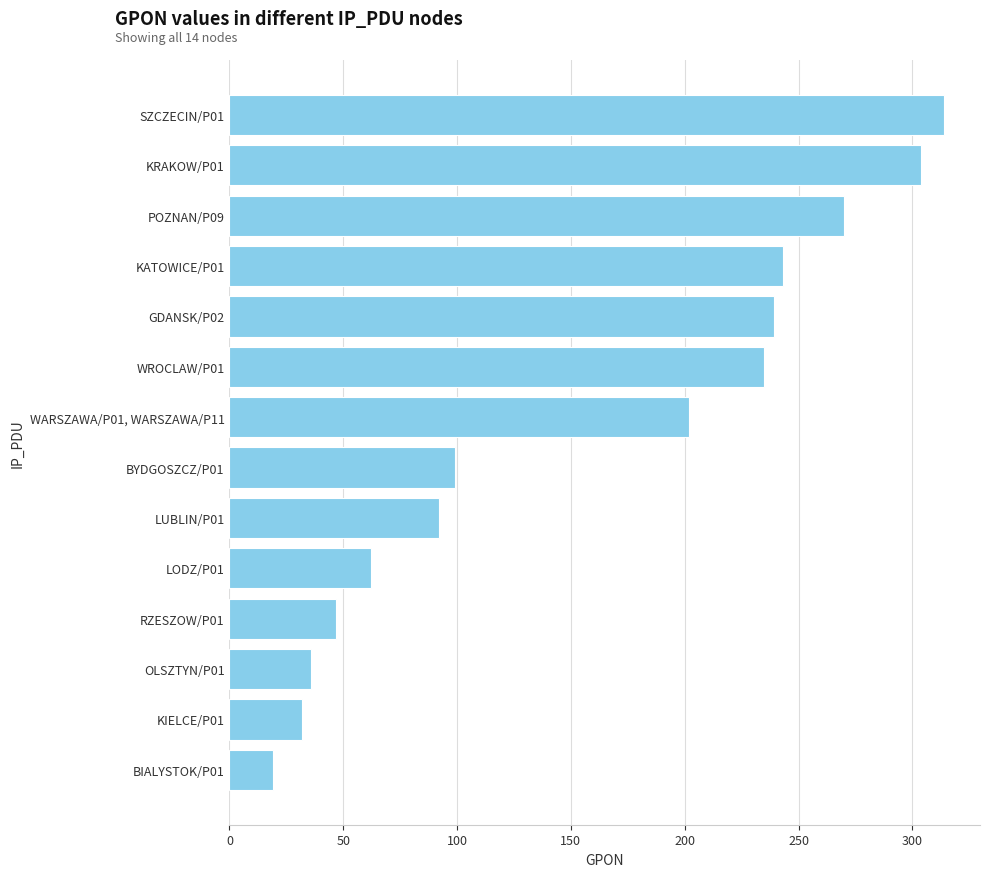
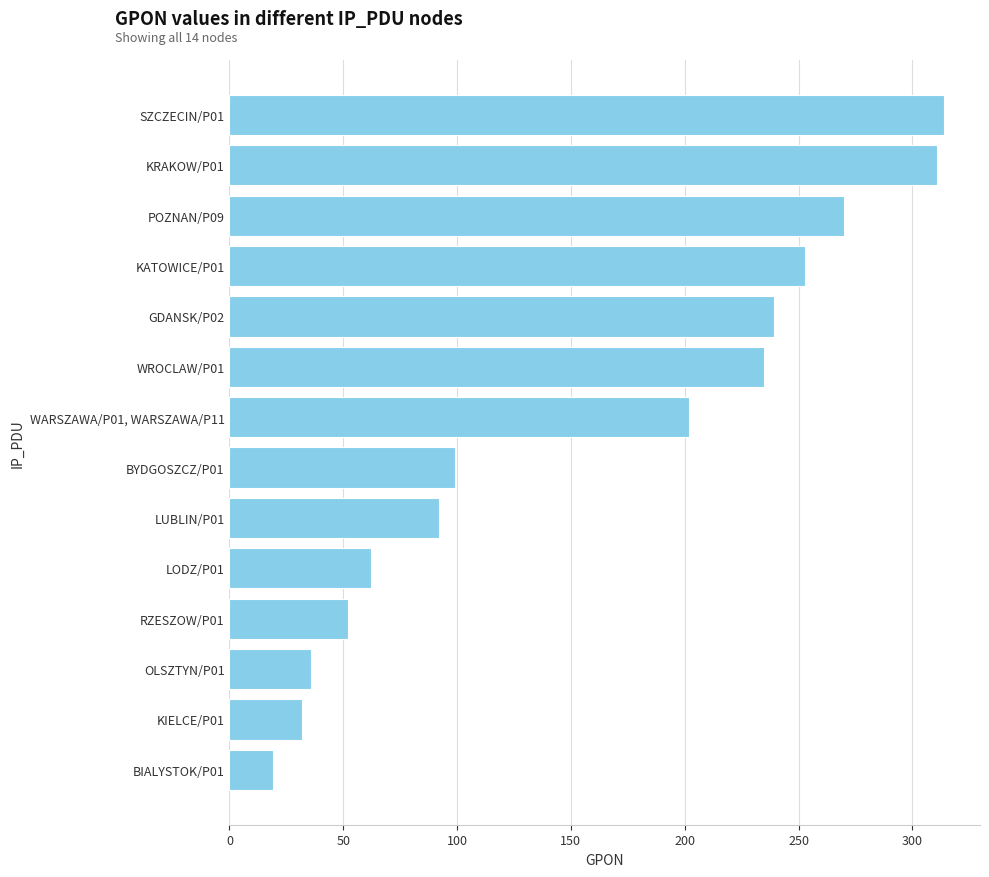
  {
    "SZCZECIN/P01": 314,
-   "KRAKOW/P01": 304,
+   "KRAKOW/P01": 311,
    "POZNAN/P09": 270,
-   "KATOWICE/P01": 243,
+   "KATOWICE/P01": 253,
    "GDANSK/P02": 239,
    "WROCLAW/P01": 235,
    "WARSZAWA/P01, WARSZAWA/P11": 202,
    "BYDGOSZCZ/P01": 99,
    "LUBLIN/P01": 92,
    "LODZ/P01": 62,
-   "RZESZOW/P01": 47,
+   "RZESZOW/P01": 52,
    "OLSZTYN/P01": 36,
    "KIELCE/P01": 32,
    "BIALYSTOK/P01": 19
  }
